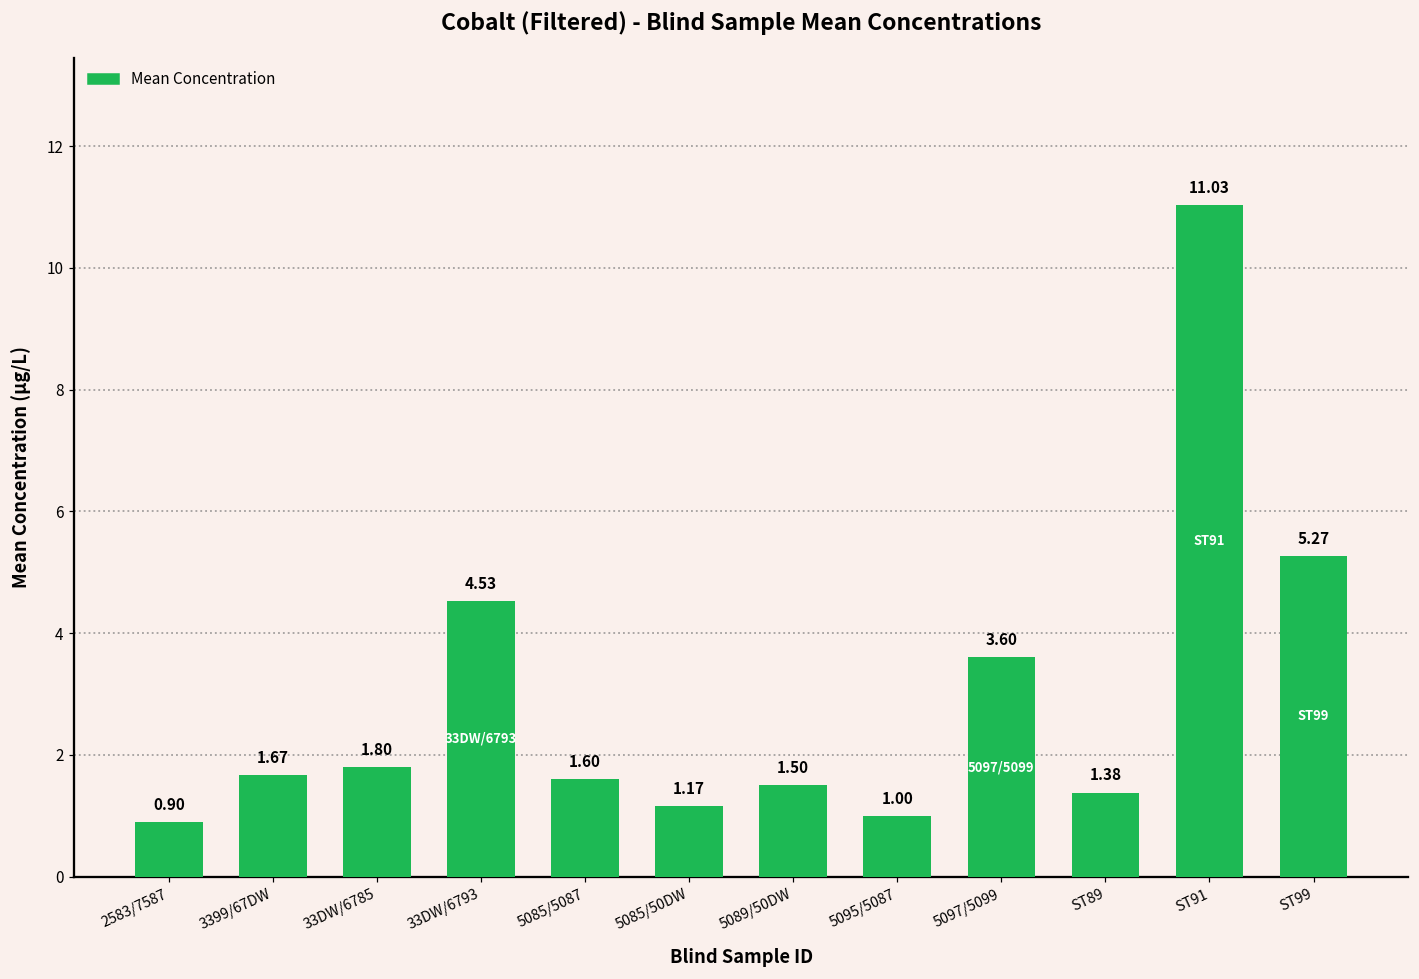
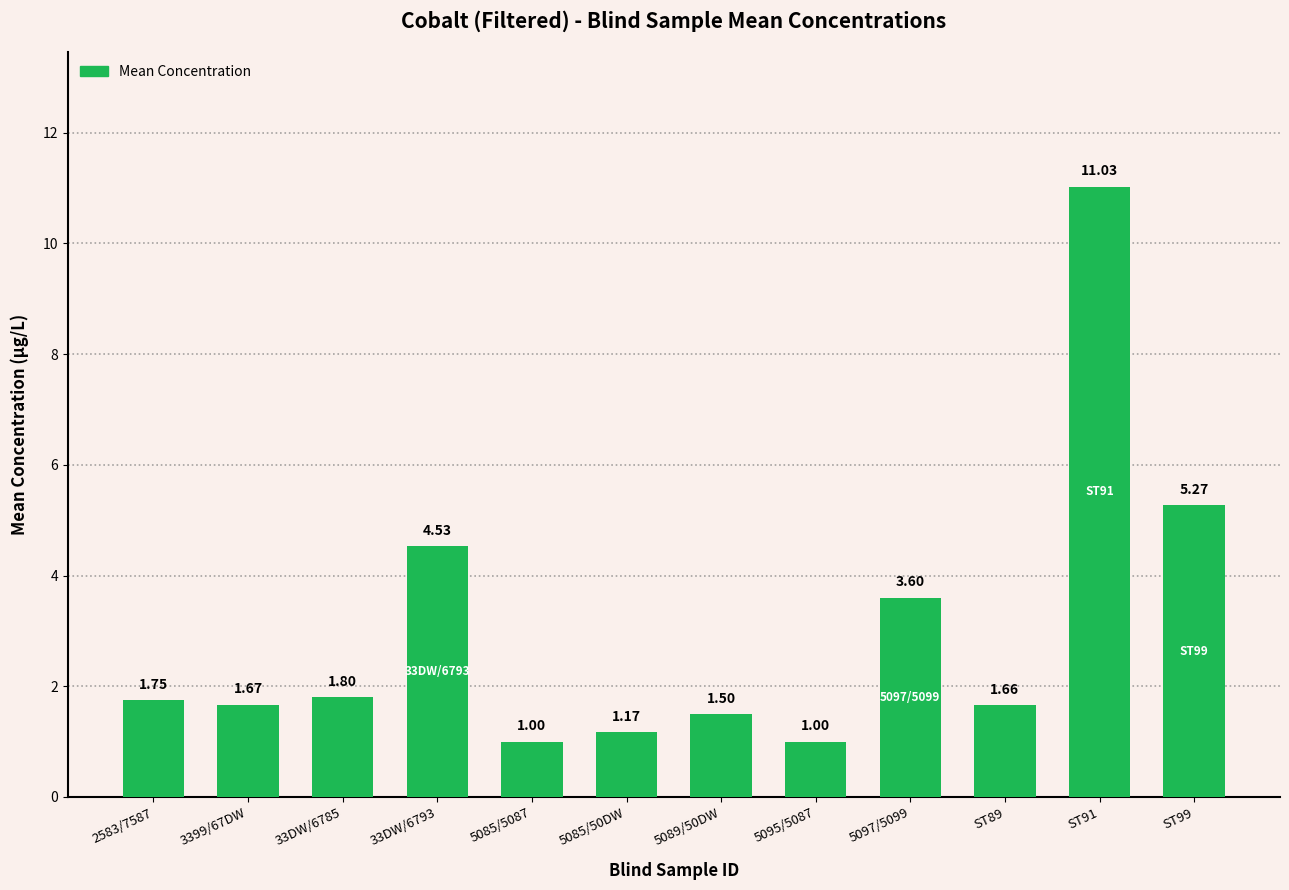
  {
-   "2583/7587": 0.90,
+   "2583/7587": 1.75,
    "3399/67DW": 1.67,
    "33DW/6785": 1.80,
    "33DW/6793": 4.53,
-   "5085/5087": 1.60,
+   "5085/5087": 1.00,
    "5085/50DW": 1.17,
    "5089/50DW": 1.50,
    "5095/5087": 1.00,
    "5097/5099": 3.60,
-   "ST89": 1.38,
+   "ST89": 1.66,
    "ST91": 11.03,
    "ST99": 5.27
  }
